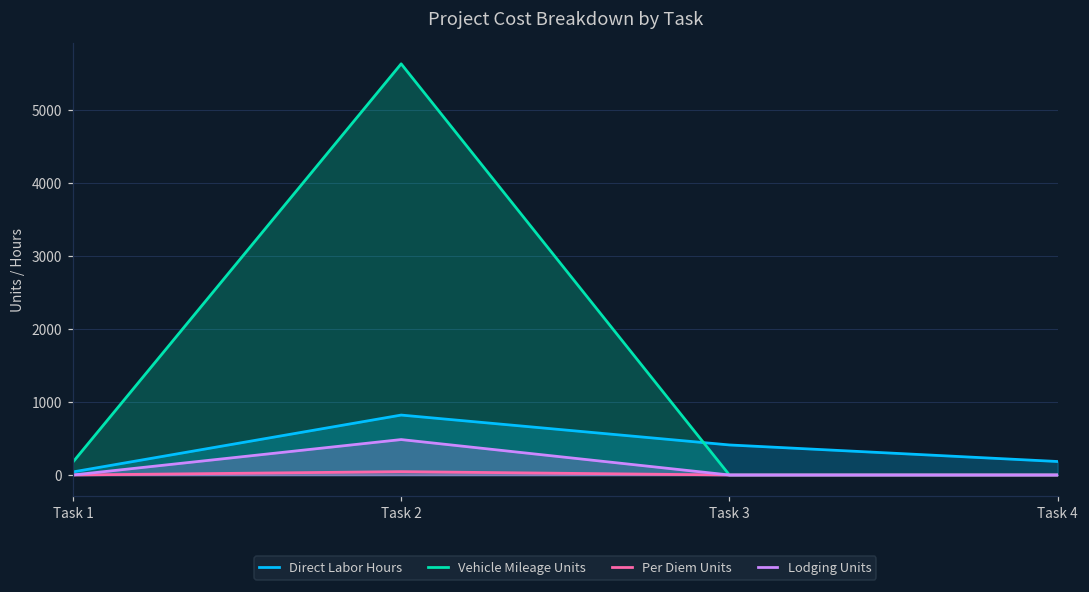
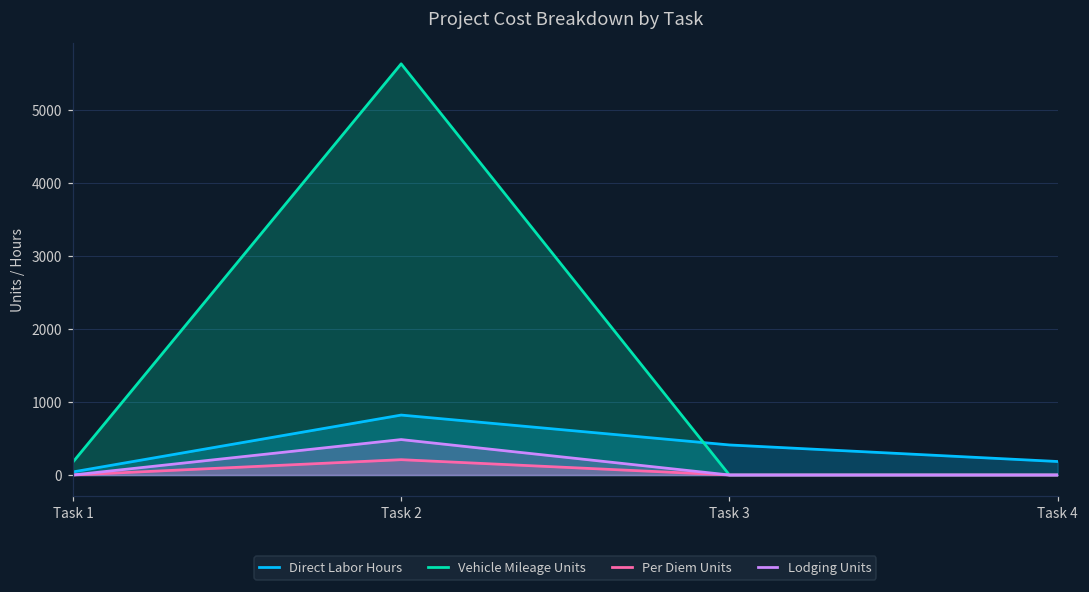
  {
    "Direct Labor Hours": {
      "Task 1": 0,
      "Task 2": 800,
      "Task 3": 400,
      "Task 4": 200
    },
    "Vehicle Mileage Units": {
      "Task 1": 200,
      "Task 2": 5600
    },
    "Per Diem Units": {
-     "Task 2": 0
+     "Task 2": 200
    },
    "Lodging Units": {
      "Task 2": 500
    }
  }
